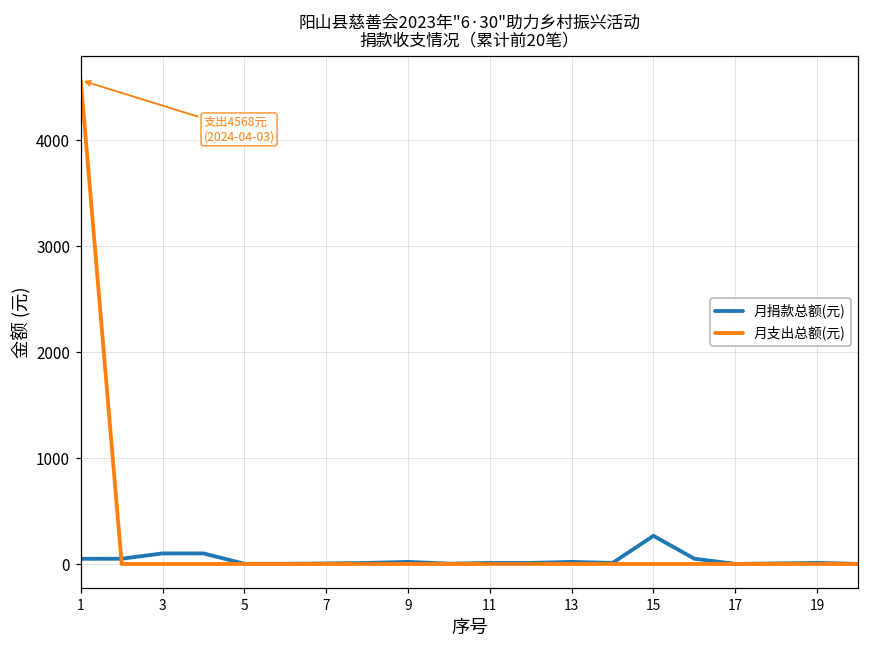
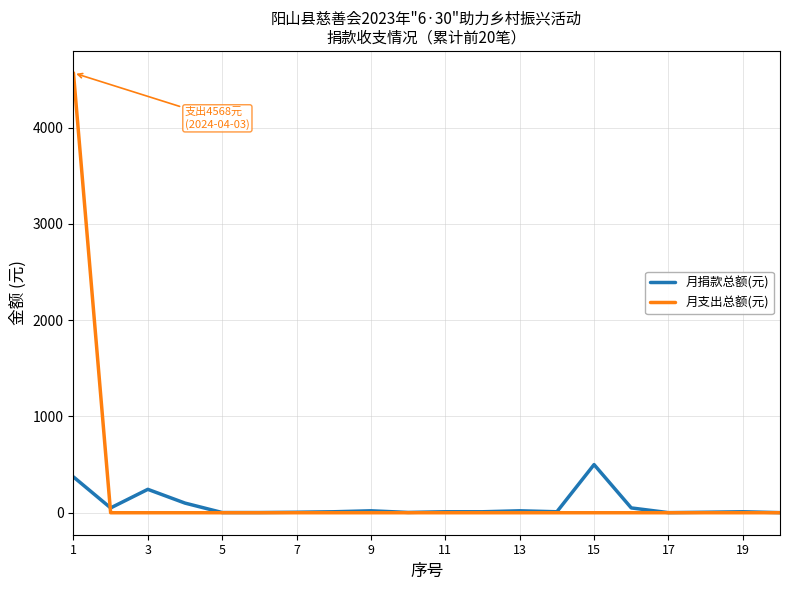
  {
    "月捐款总额(元)": {
-     "1": 0,
-     "3": 100,
-     "15": 300
+     "1": 400,
+     "3": 200,
+     "15": 500
    },
    "月支出总额(元)": {
      "3": 0,
      "15": 0
    }
  }
